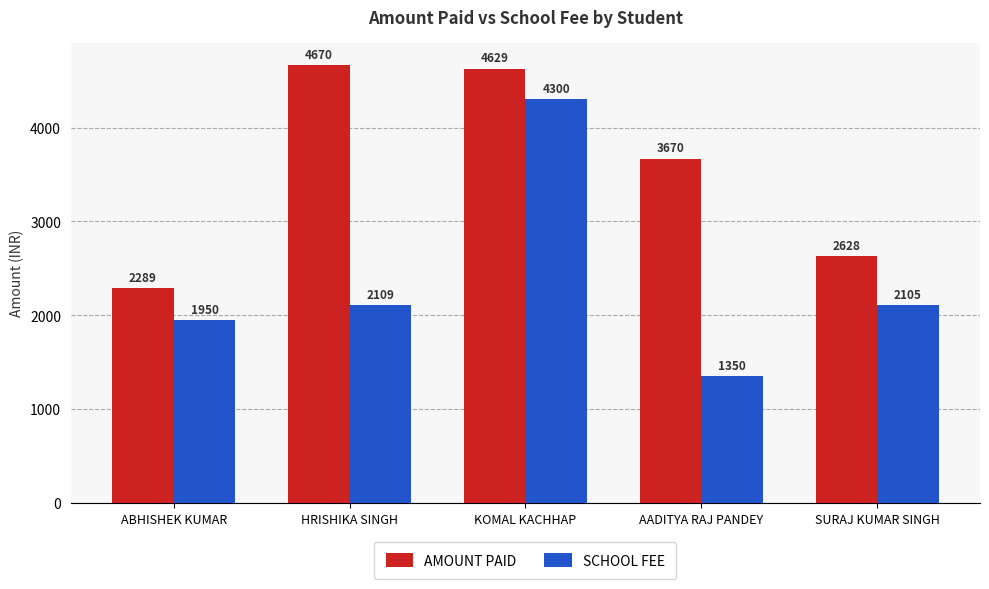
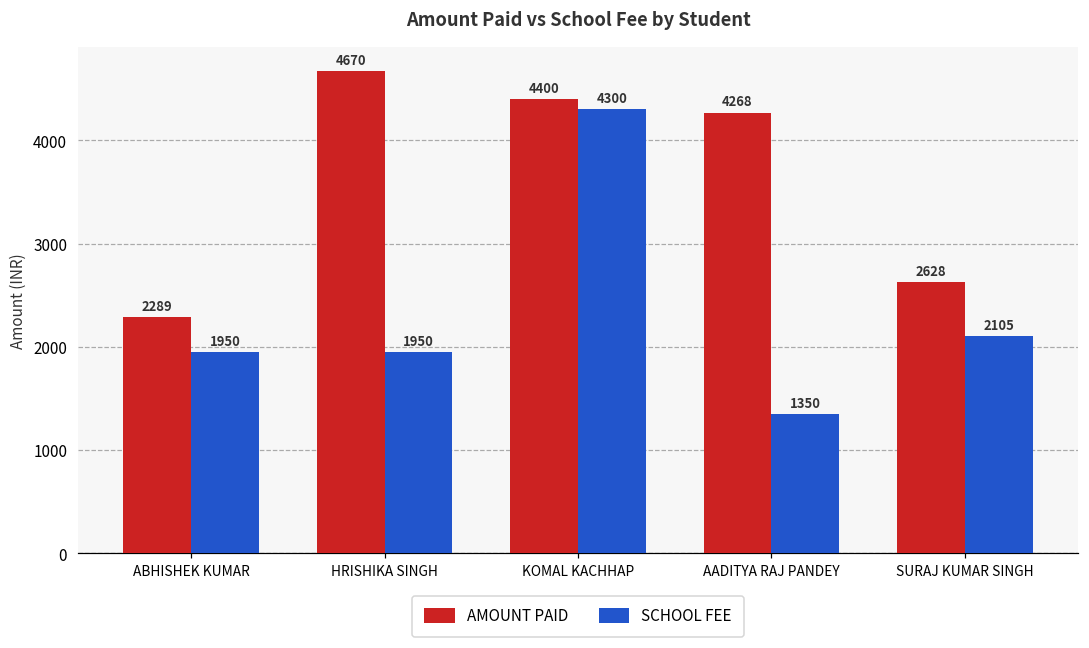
  {
    "AMOUNT PAID": {
      "ABHISHEK KUMAR": 2289,
      "HRISHIKA SINGH": 4670,
-     "KOMAL KACHHAP": 4629,
-     "AADITYA RAJ PANDEY": 3670,
+     "KOMAL KACHHAP": 4400,
+     "AADITYA RAJ PANDEY": 4268,
      "SURAJ KUMAR SINGH": 2628
    },
    "SCHOOL FEE": {
      "ABHISHEK KUMAR": 1950,
-     "HRISHIKA SINGH": 2109,
+     "HRISHIKA SINGH": 1950,
      "KOMAL KACHHAP": 4300,
      "AADITYA RAJ PANDEY": 1350,
      "SURAJ KUMAR SINGH": 2105
    }
  }
